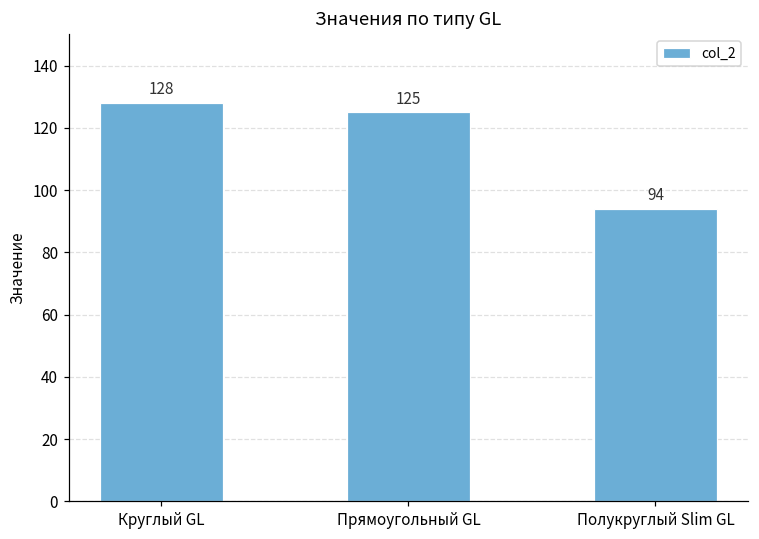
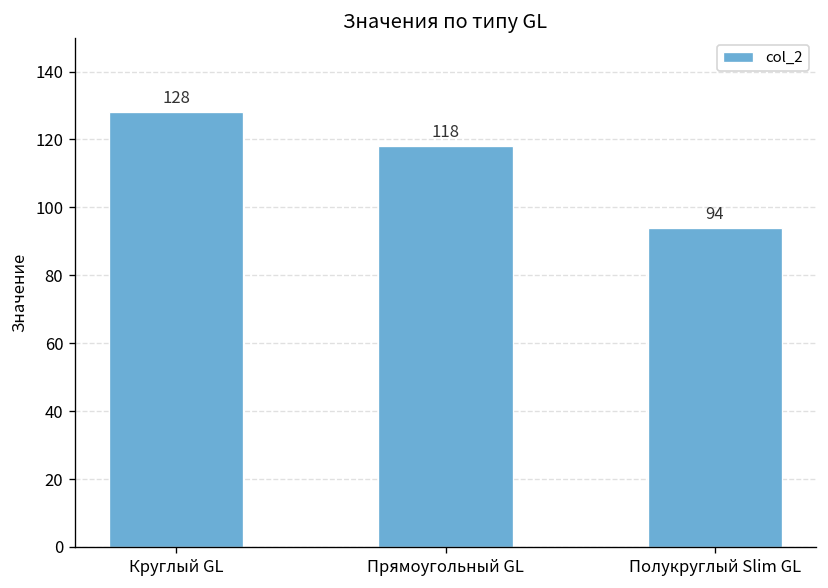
  {
    "Круглый GL": 128,
-   "Прямоугольный GL": 125,
+   "Прямоугольный GL": 118,
    "Полукруглый Slim GL": 94
  }
